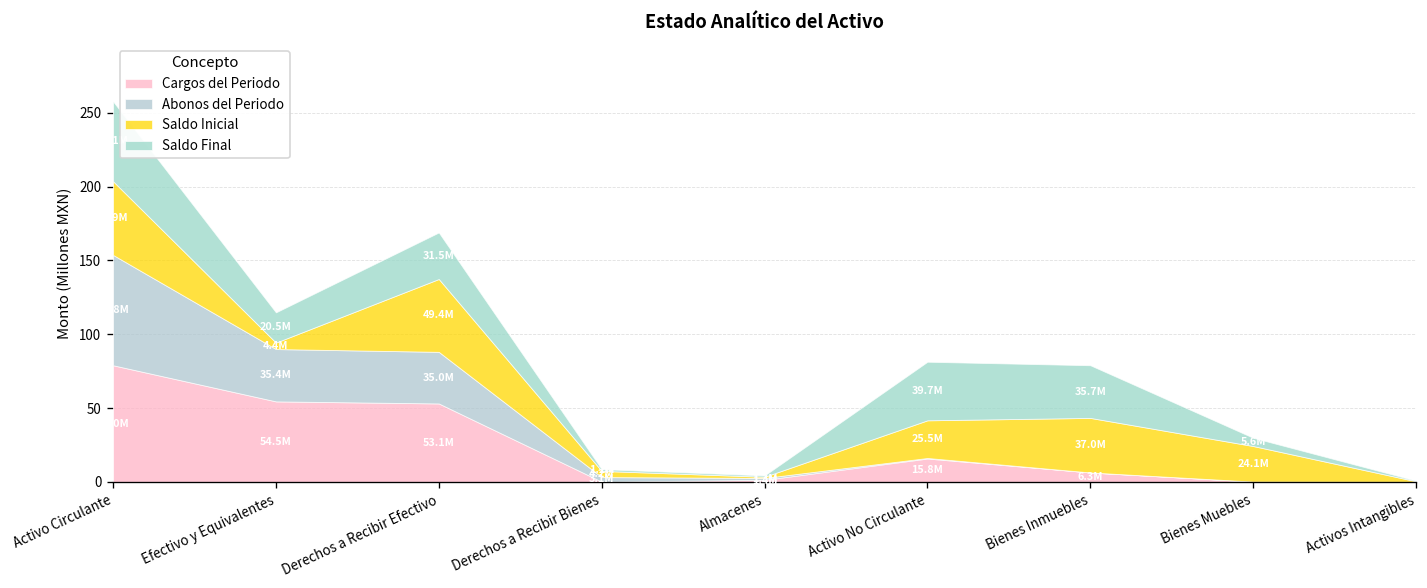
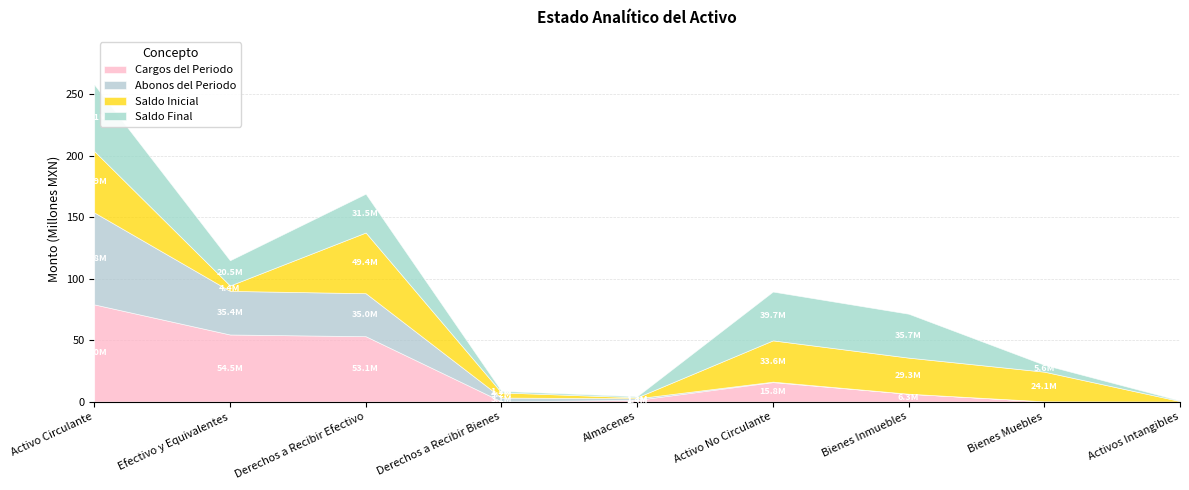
  {
    "Cargos del Periodo": {
      "Activo Circulante": "79"
    },
    "Saldo Inicial": {
      "Efectivo y Equivalentes": "4.4M",
-     "Activo No Circulante": "25.5M",
-     "Bienes Inmuebles": "37.0M",
+     "Activo No Circulante": "33.6M",
+     "Bienes Inmuebles": "29.3M",
      "Bienes Muebles": "24.1M"
    }
  }
